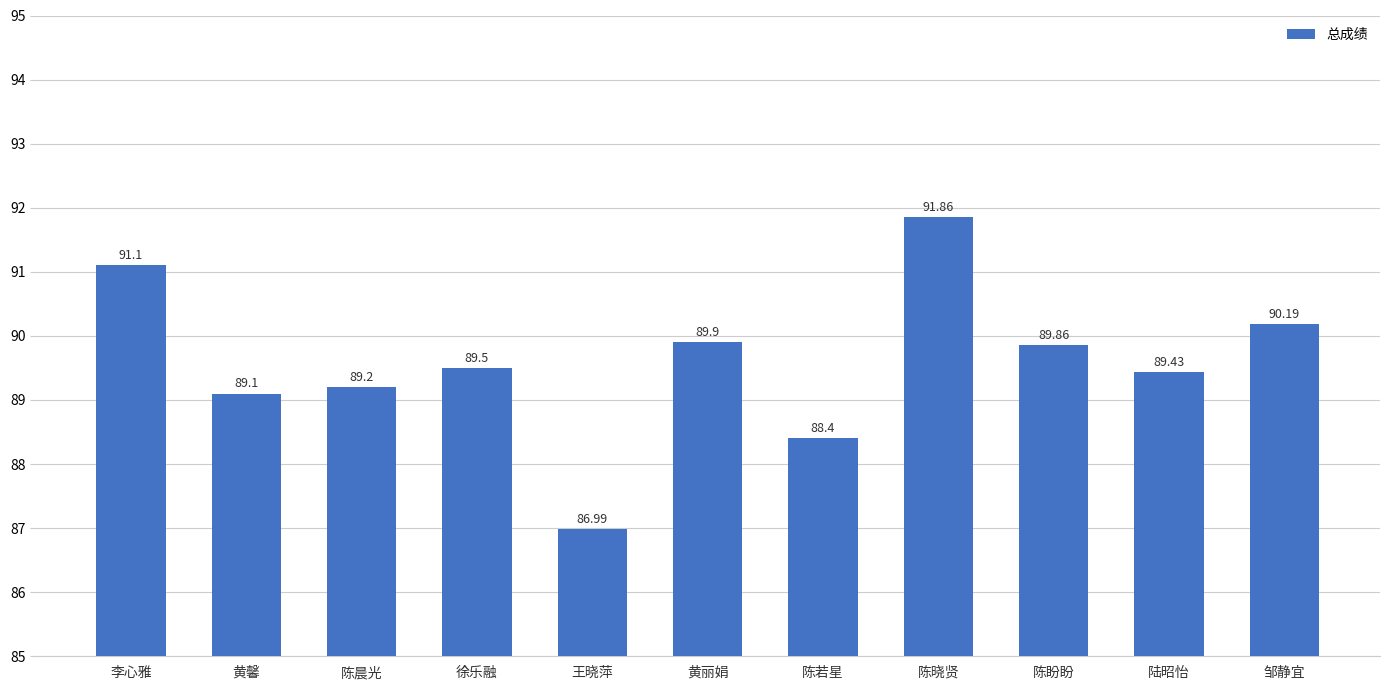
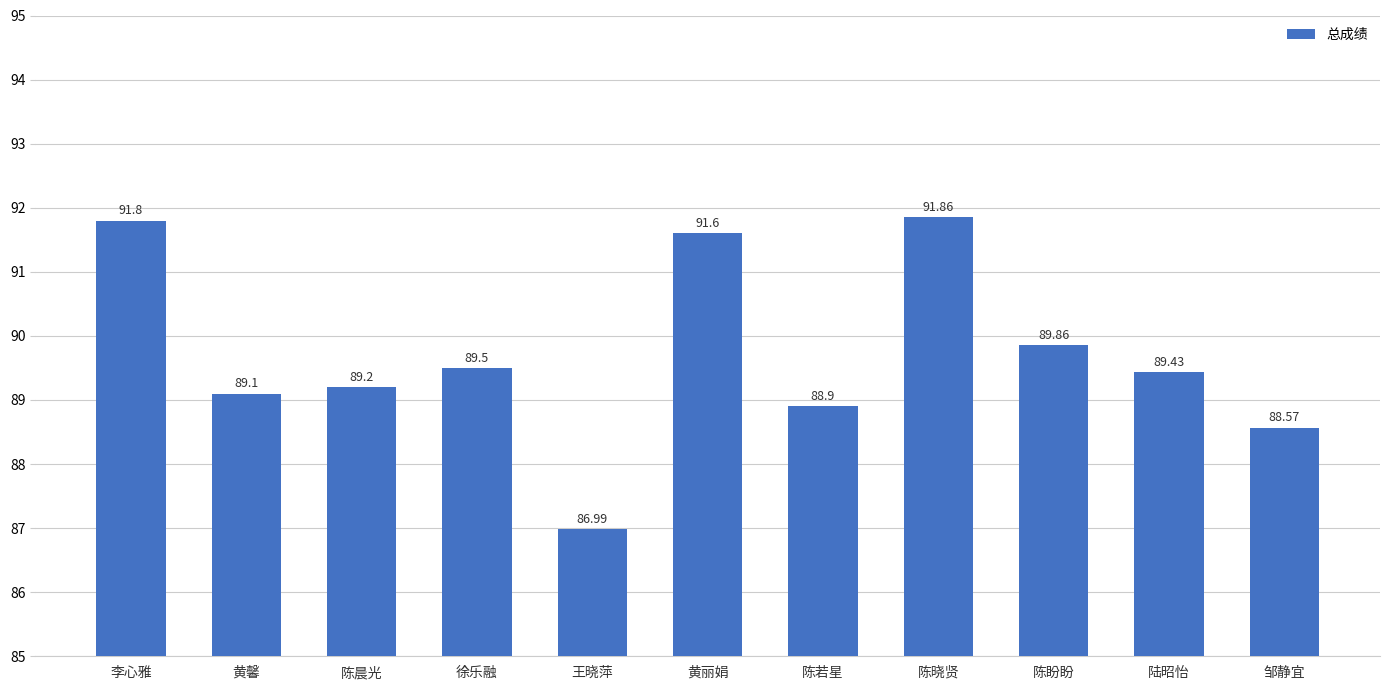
  {
-   "李心雅": 91.1,
+   "李心雅": 91.8,
    "黄馨": 89.1,
    "陈晨光": 89.2,
    "徐乐融": 89.5,
    "王晓萍": 86.99,
-   "黄丽娟": 89.9,
-   "陈若星": 88.4,
+   "黄丽娟": 91.6,
+   "陈若星": 88.9,
    "陈晓贤": 91.86,
    "陈盼盼": 89.86,
    "陆昭怡": 89.43,
-   "邹静宜": 90.19
+   "邹静宜": 88.57
  }
